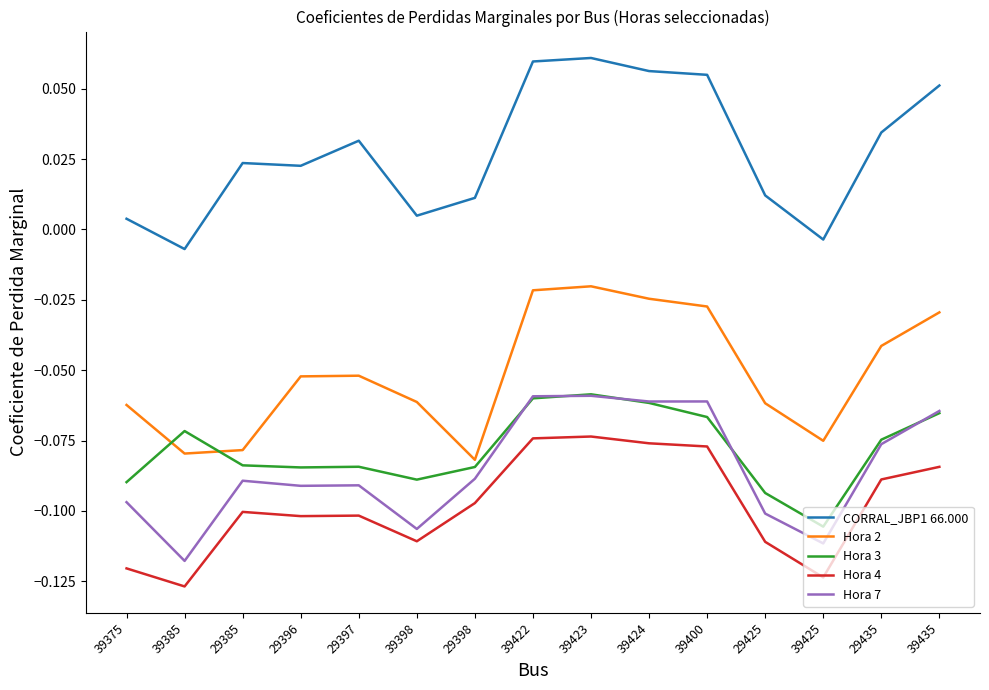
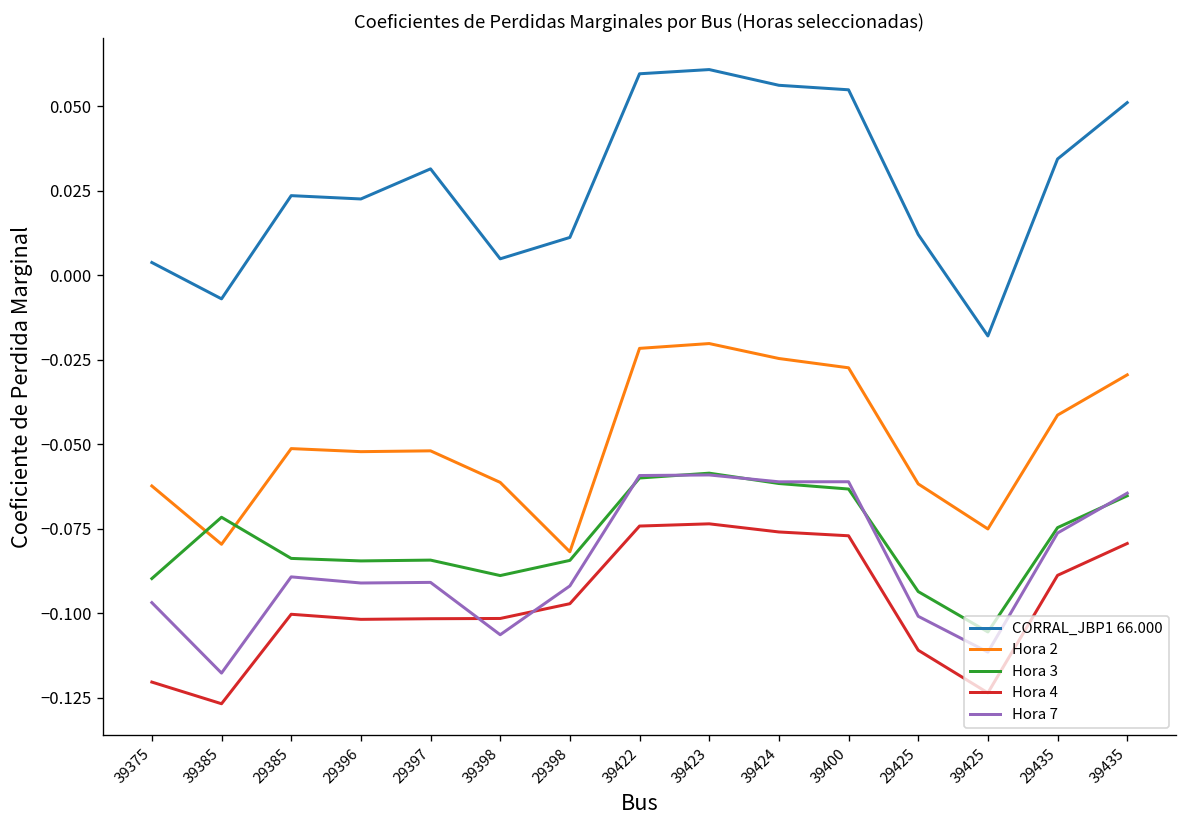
  {
    "CORRAL_JBP1 66.000": {
      "39375": 0.004,
      "39385": -0.007,
      "29385": 0.024,
      "29396": 0.023,
      "29397": 0.032,
      "39398": 0.005,
      "29398": 0.011,
      "39422": 0.060,
      "39423": 0.061,
      "39424": 0.056,
      "39400": 0.055,
      "29425": 0.012,
-     "39425": -0.004,
+     "39425": -0.018,
      "29435": 0.034,
      "39435": 0.051
    },
    "Hora 2": {
      "39375": -0.062,
      "39385": -0.080,
-     "29385": -0.078,
+     "29385": -0.051,
      "29396": -0.052,
      "29397": -0.052,
      "39398": -0.061,
      "29398": -0.082,
      "39422": -0.022,
      "39423": -0.020,
      "39424": -0.025,
      "39400": -0.027,
      "29425": -0.062,
      "39425": -0.075,
      "29435": -0.041,
      "39435": -0.029
    },
    "Hora 3": {
      "39375": -0.090,
      "39385": -0.072,
      "29385": -0.084,
      "29396": -0.085,
      "29397": -0.084,
      "39398": -0.089,
      "29398": -0.084,
-     "39400": -0.067,
+     "39400": -0.063,
      "29425": -0.094,
      "29435": -0.075
    },
    "Hora 4": {
      "39375": -0.120,
      "39385": -0.127,
      "29385": -0.100,
      "29396": -0.102,
      "29397": -0.102,
-     "39398": -0.111,
+     "39398": -0.102,
      "29398": -0.097,
      "39422": -0.074,
      "39423": -0.074,
      "39424": -0.076,
      "39400": -0.077,
      "29425": -0.111,
      "29435": -0.089,
-     "39435": -0.084
+     "39435": -0.079
    },
    "Hora 7": {
      "39375": -0.097,
      "39385": -0.118,
      "29385": -0.089,
      "29396": -0.091,
      "29397": -0.091,
      "39398": -0.106,
-     "29398": -0.089,
+     "29398": -0.092,
      "39400": -0.061,
      "29425": -0.101,
      "29435": -0.076
    }
  }
